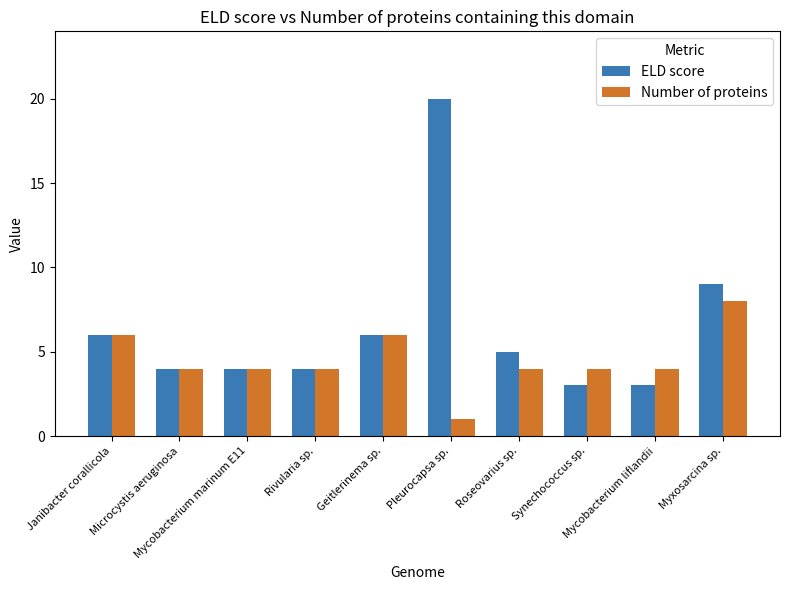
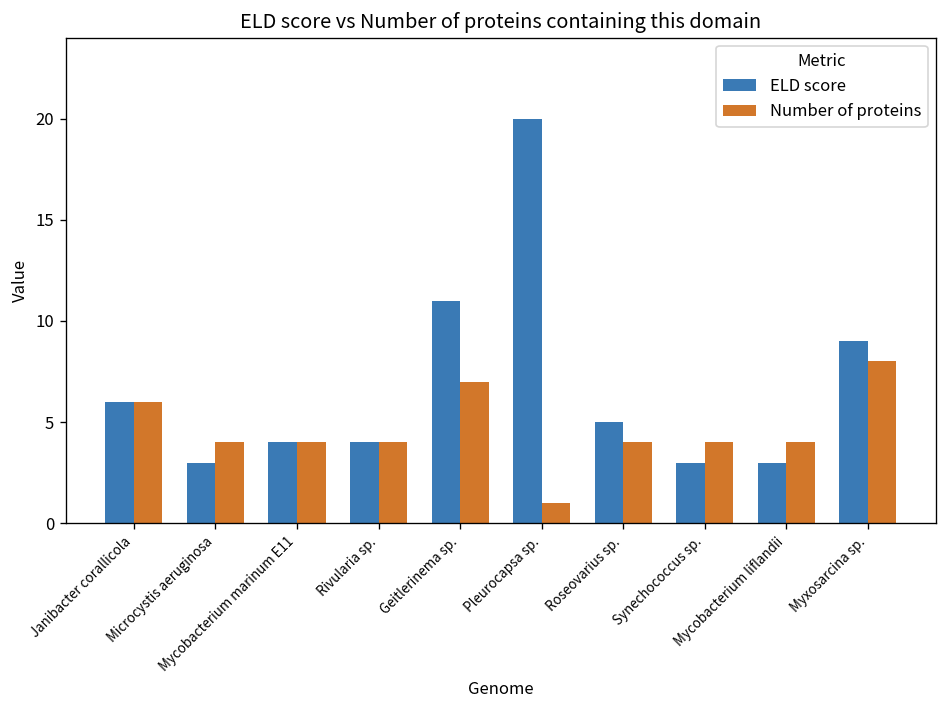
  {
    "ELD score": {
      "Janibacter corallicola": 6,
-     "Microcystis aeruginosa": 4,
+     "Microcystis aeruginosa": 3,
      "Mycobacterium marinum E11": 4,
      "Rivularia sp.": 4,
-     "Geitlerinema sp.": 6,
+     "Geitlerinema sp.": 11,
      "Pleurocapsa sp.": 20,
      "Roseovarius sp.": 5,
      "Synechococcus sp.": 3,
      "Mycobacterium liflandii": 3,
      "Myxosarcina sp.": 9
    },
    "Number of proteins": {
      "Janibacter corallicola": 6,
      "Microcystis aeruginosa": 4,
      "Mycobacterium marinum E11": 4,
      "Rivularia sp.": 4,
-     "Geitlerinema sp.": 6,
+     "Geitlerinema sp.": 7,
      "Pleurocapsa sp.": 1,
      "Roseovarius sp.": 4,
      "Synechococcus sp.": 4,
      "Mycobacterium liflandii": 4,
      "Myxosarcina sp.": 8
    }
  }
